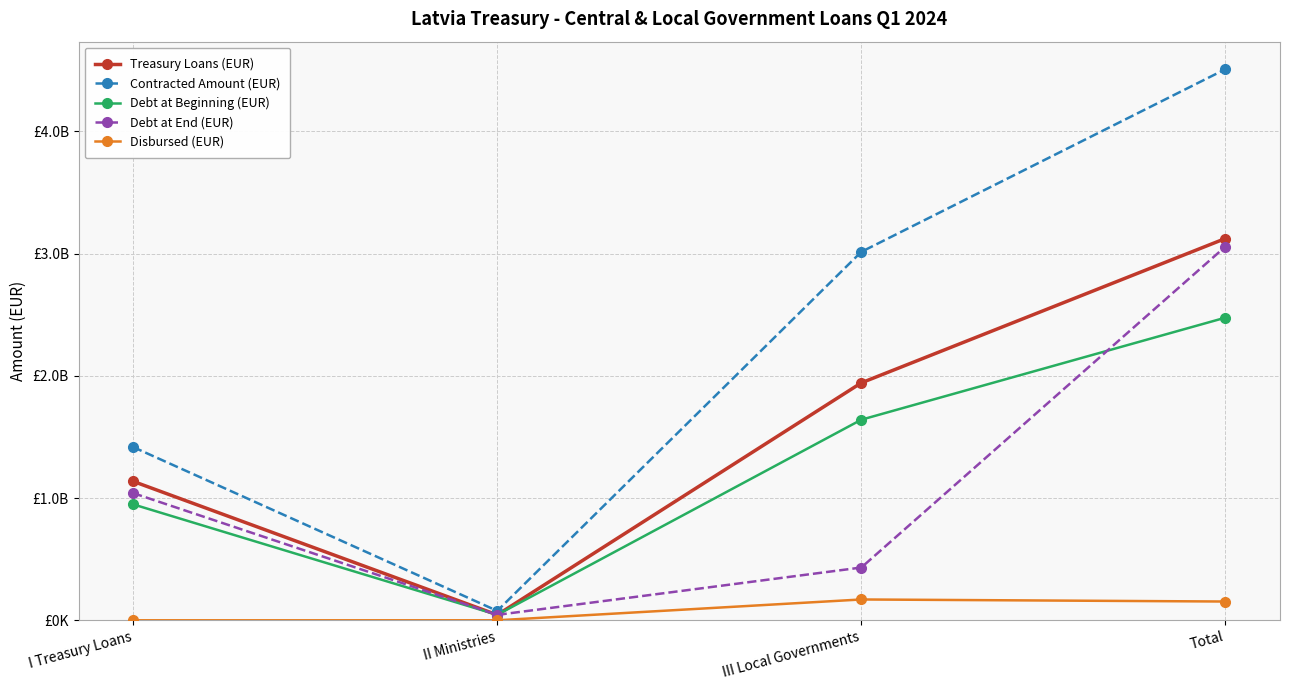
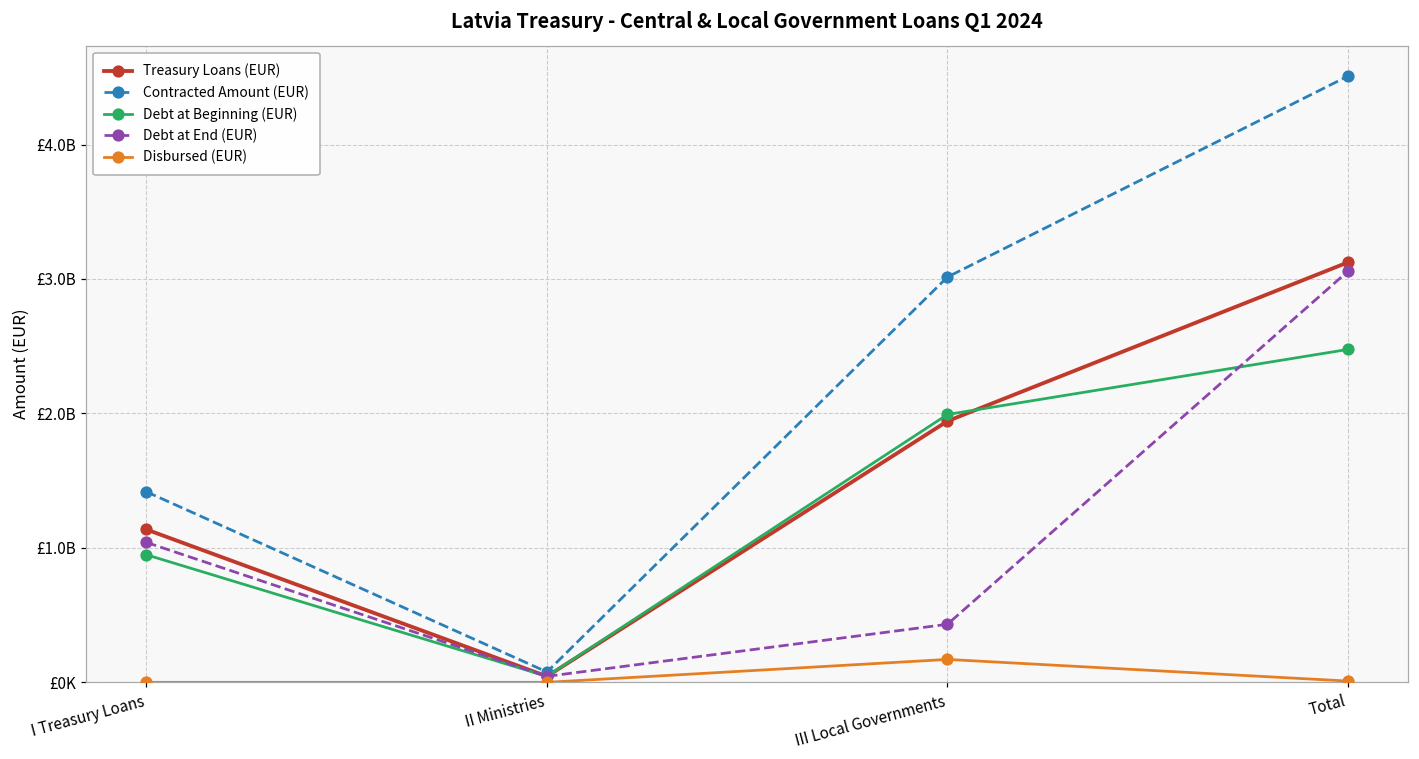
  {
    "Treasury Loans (EUR)": {
      "I Treasury Loans": "£1140000000",
      "III Local Governments": "£1940000000",
      "Total": "£3120000000"
    },
    "Contracted Amount (EUR)": {
      "I Treasury Loans": "£1420000000",
      "II Ministries": "£80000000",
      "III Local Governments": "£3010000000",
      "Total": "£4510000000"
    },
    "Debt at Beginning (EUR)": {
      "I Treasury Loans": "£950000000",
-     "III Local Governments": "£1640000000",
+     "III Local Governments": "£1990000000",
      "Total": "£2480000000"
    },
    "Debt at End (EUR)": {
      "I Treasury Loans": "£1040000000",
      "III Local Governments": "£430000000",
      "Total": "£3060000000"
    },
    "Disbursed (EUR)": {
      "I Treasury Loans": "£0",
      "II Ministries": "£0",
      "III Local Governments": "£170000000",
-     "Total": "£150000000"
+     "Total": "£10000000"
    }
  }
